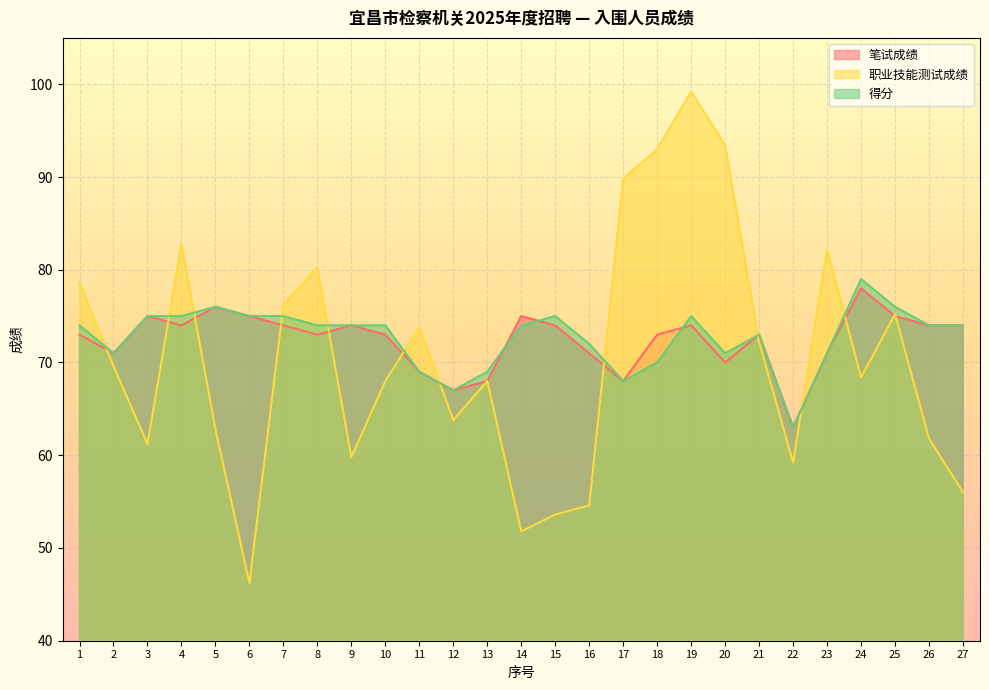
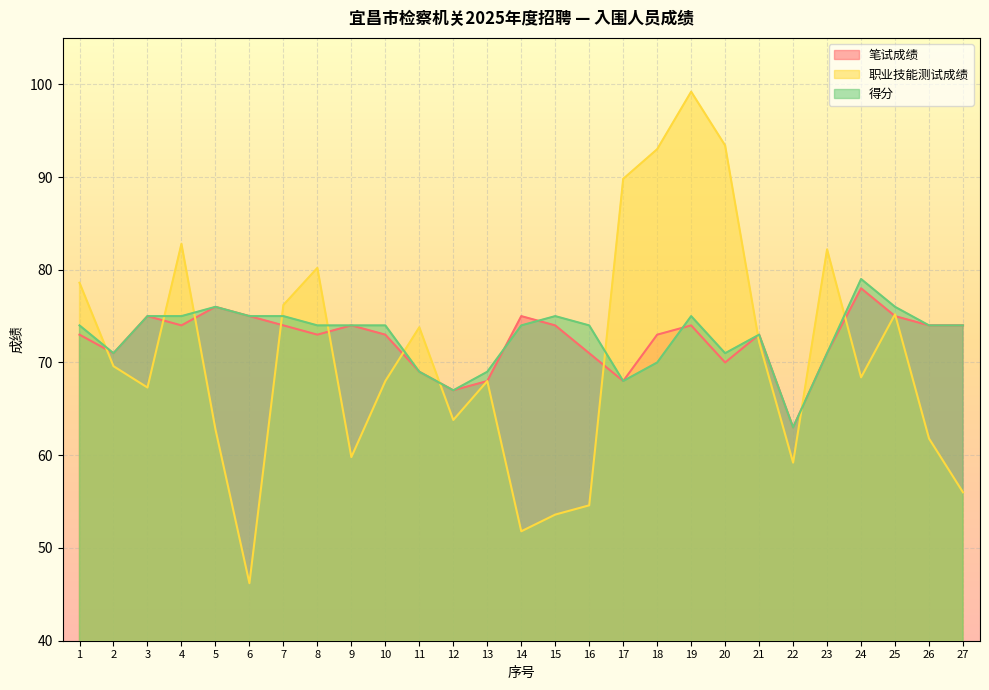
  {
    "笔试成绩": {
      "1": 73,
      "4": 74,
      "7": 74,
      "8": 73,
      "10": 73,
      "14": 75,
      "15": 74,
      "16": 71,
      "18": 73,
      "19": 74,
      "20": 70,
      "24": 78
    },
    "职业技能测试成绩": {
      "1": 79,
      "2": 70,
-     "3": 61,
+     "3": 67,
      "4": 83,
      "5": 63,
      "6": 46,
      "7": 76,
      "8": 80,
      "9": 60,
      "10": 68,
      "11": 74,
      "12": 64,
      "14": 52,
      "15": 54,
      "16": 55,
      "17": 90,
      "18": 93,
      "19": 99,
      "20": 93,
      "21": 72,
      "22": 59,
      "23": 82,
      "24": 68,
      "26": 62,
      "27": 56
    },
    "得分": {
      "1": 74,
      "4": 75,
      "7": 75,
      "8": 74,
      "10": 74,
      "13": 69,
      "14": 74,
      "15": 75,
-     "16": 72,
+     "16": 74,
      "18": 70,
      "19": 75,
      "20": 71,
      "24": 79,
      "25": 76
    }
  }
